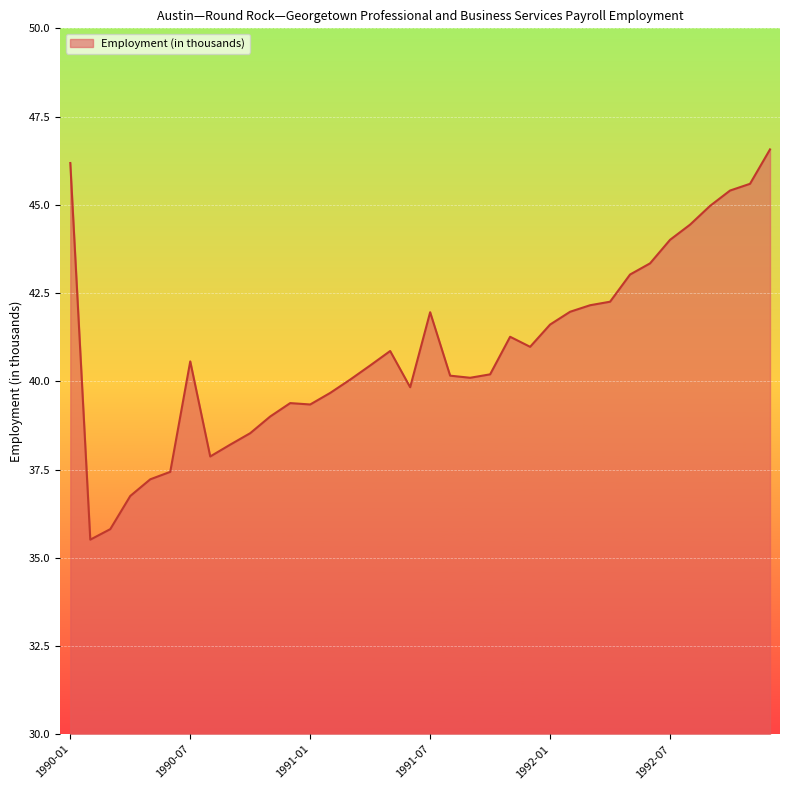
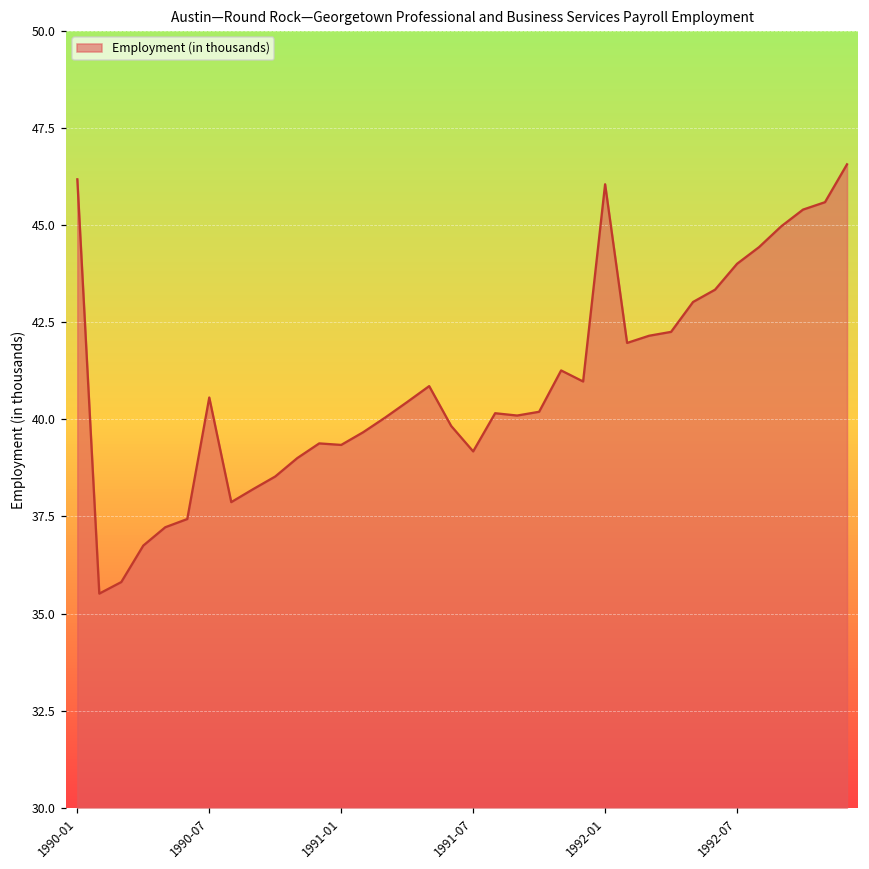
  {
    "1990-01": 46.2,
    "1990-07": 40.6,
    "1991-01": 39.3,
-   "1991-07": 42.0,
-   "1992-01": 41.6,
+   "1991-07": 39.2,
+   "1992-01": 46.1,
    "1992-07": 44.0
  }
